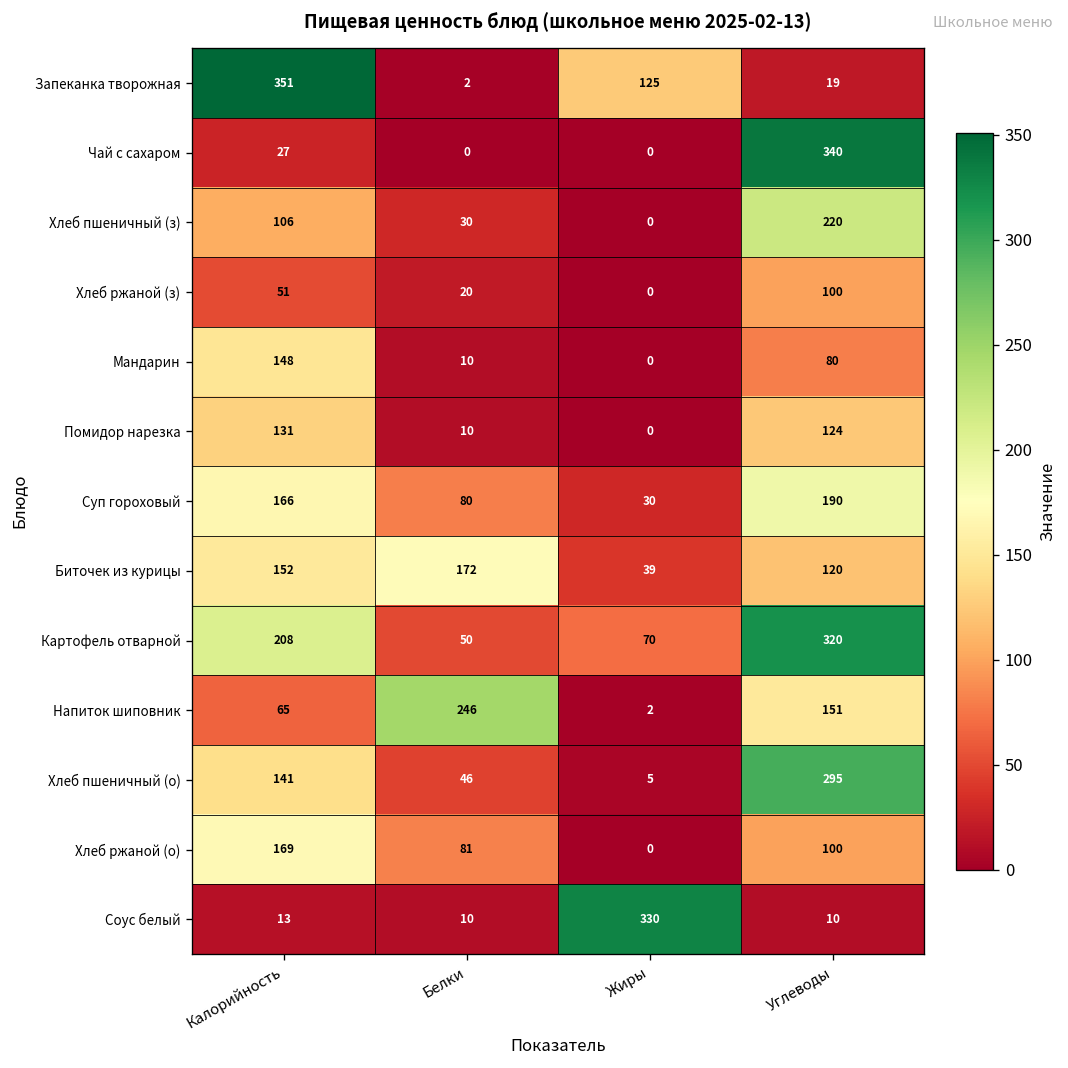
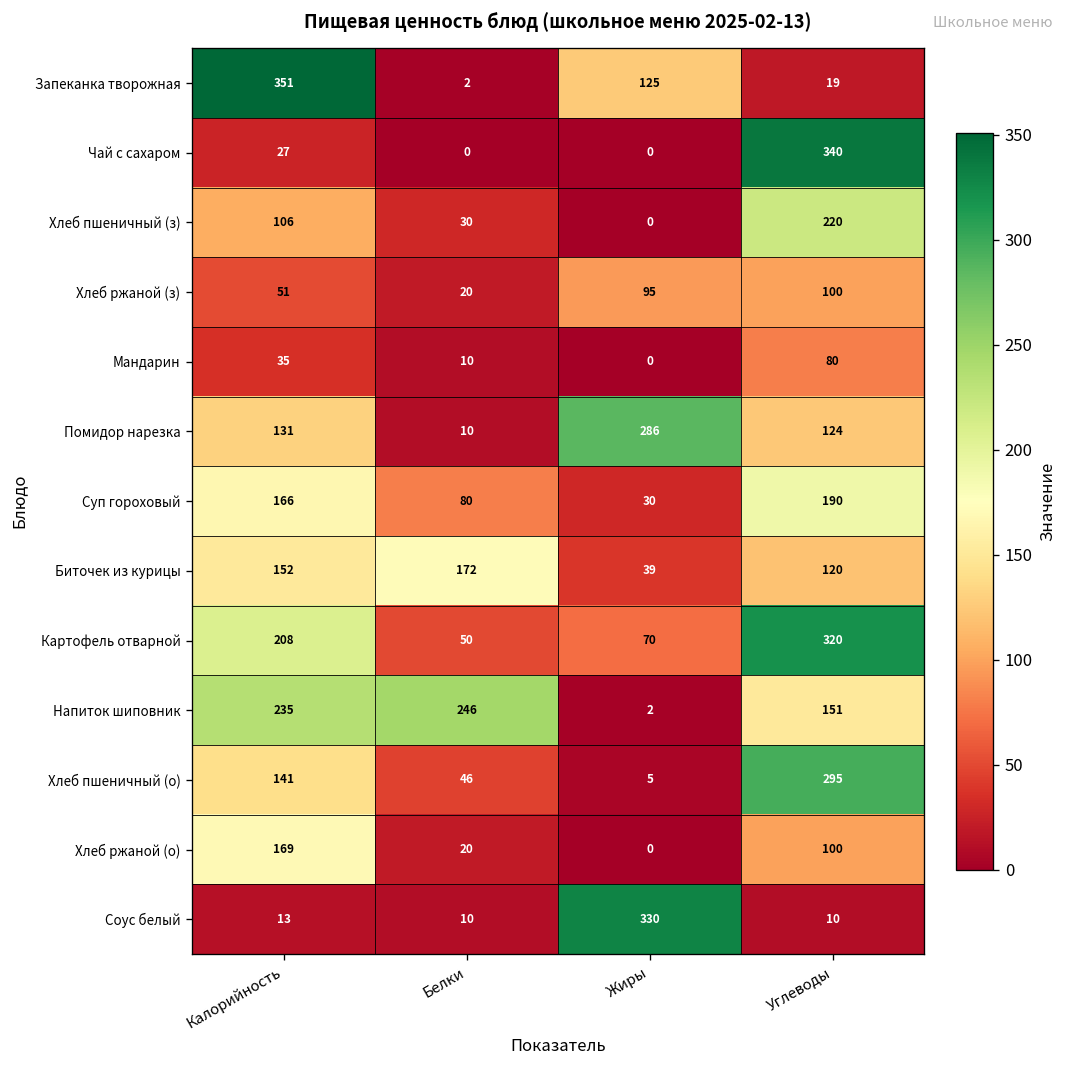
  {
    "Запеканка творожная": {
      "Калорийность": 351,
      "Белки": 2,
      "Жиры": 125,
      "Углеводы": 19
    },
    "Чай с сахаром": {
      "Калорийность": 27,
      "Белки": 0,
      "Жиры": 0,
      "Углеводы": 340
    },
    "Хлеб пшеничный (з)": {
      "Калорийность": 106,
      "Белки": 30,
      "Жиры": 0,
      "Углеводы": 220
    },
    "Хлеб ржаной (з)": {
      "Калорийность": 51,
      "Белки": 20,
-     "Жиры": 0,
+     "Жиры": 95,
      "Углеводы": 100
    },
    "Мандарин": {
-     "Калорийность": 148,
+     "Калорийность": 35,
      "Белки": 10,
      "Жиры": 0,
      "Углеводы": 80
    },
    "Помидор нарезка": {
      "Калорийность": 131,
      "Белки": 10,
-     "Жиры": 0,
+     "Жиры": 286,
      "Углеводы": 124
    },
    "Суп гороховый": {
      "Калорийность": 166,
      "Белки": 80,
      "Жиры": 30,
      "Углеводы": 190
    },
    "Биточек из курицы": {
      "Калорийность": 152,
      "Белки": 172,
      "Жиры": 39,
      "Углеводы": 120
    },
    "Картофель отварной": {
      "Калорийность": 208,
      "Белки": 50,
      "Жиры": 70,
      "Углеводы": 320
    },
    "Напиток шиповник": {
-     "Калорийность": 65,
+     "Калорийность": 235,
      "Белки": 246,
      "Жиры": 2,
      "Углеводы": 151
    },
    "Хлеб пшеничный (о)": {
      "Калорийность": 141,
      "Белки": 46,
      "Жиры": 5,
      "Углеводы": 295
    },
    "Хлеб ржаной (о)": {
      "Калорийность": 169,
-     "Белки": 81,
+     "Белки": 20,
      "Жиры": 0,
      "Углеводы": 100
    },
    "Соус белый": {
      "Калорийность": 13,
      "Белки": 10,
      "Жиры": 330,
      "Углеводы": 10
    }
  }
